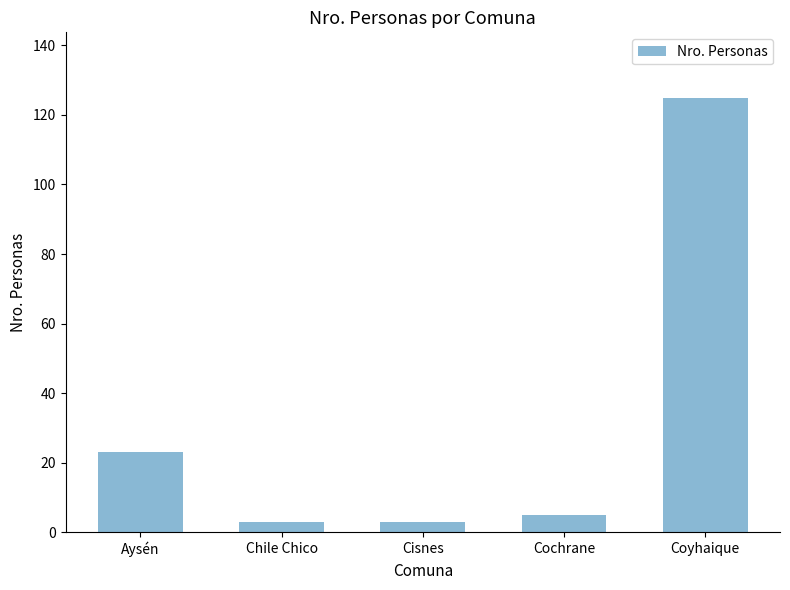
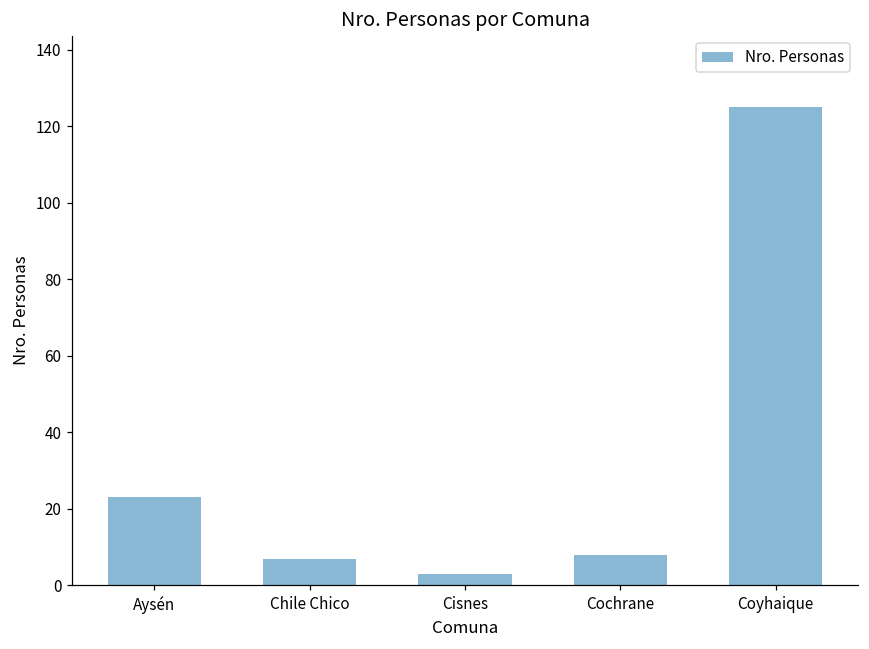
  {
    "Aysén": 23,
-   "Chile Chico": 3,
+   "Chile Chico": 7,
    "Cisnes": 3,
-   "Cochrane": 5,
+   "Cochrane": 8,
    "Coyhaique": 125
  }
